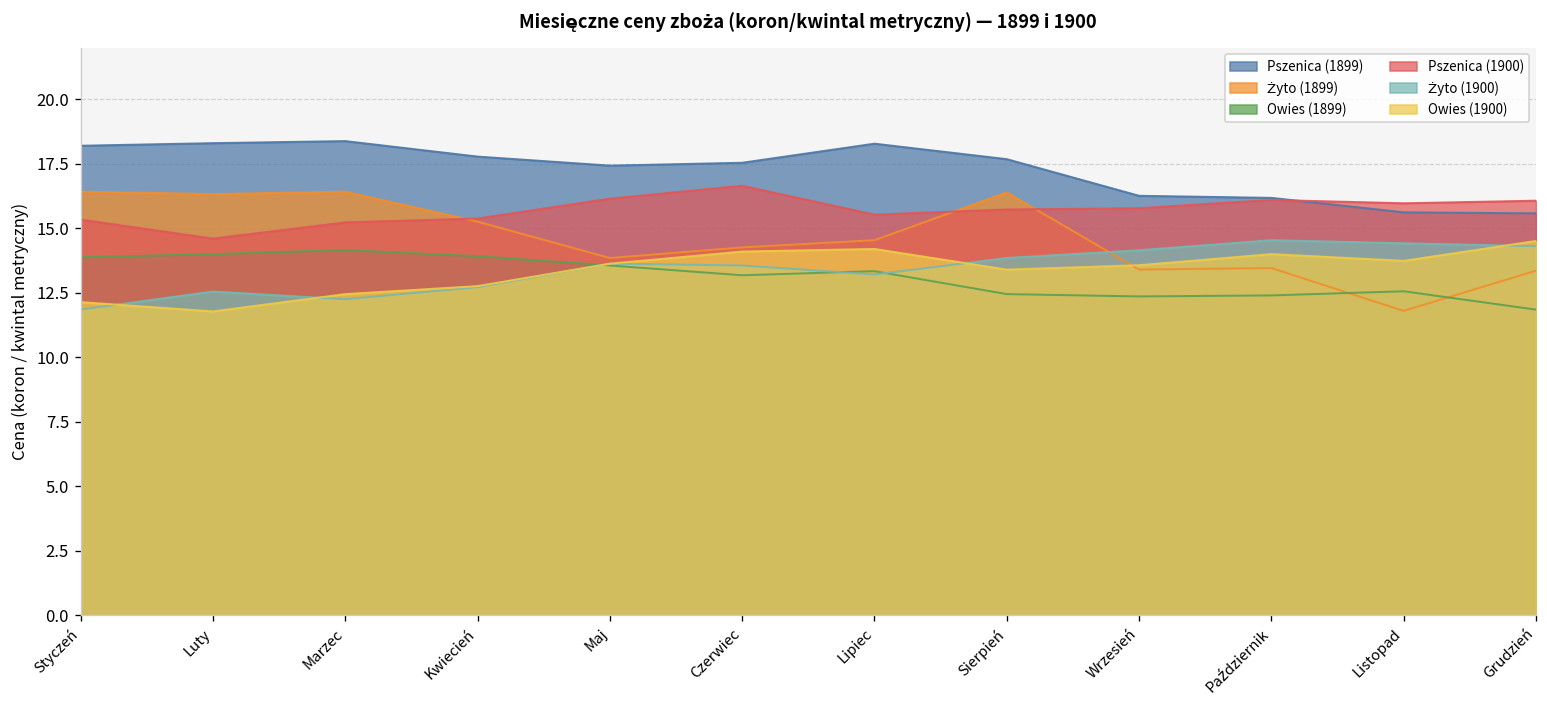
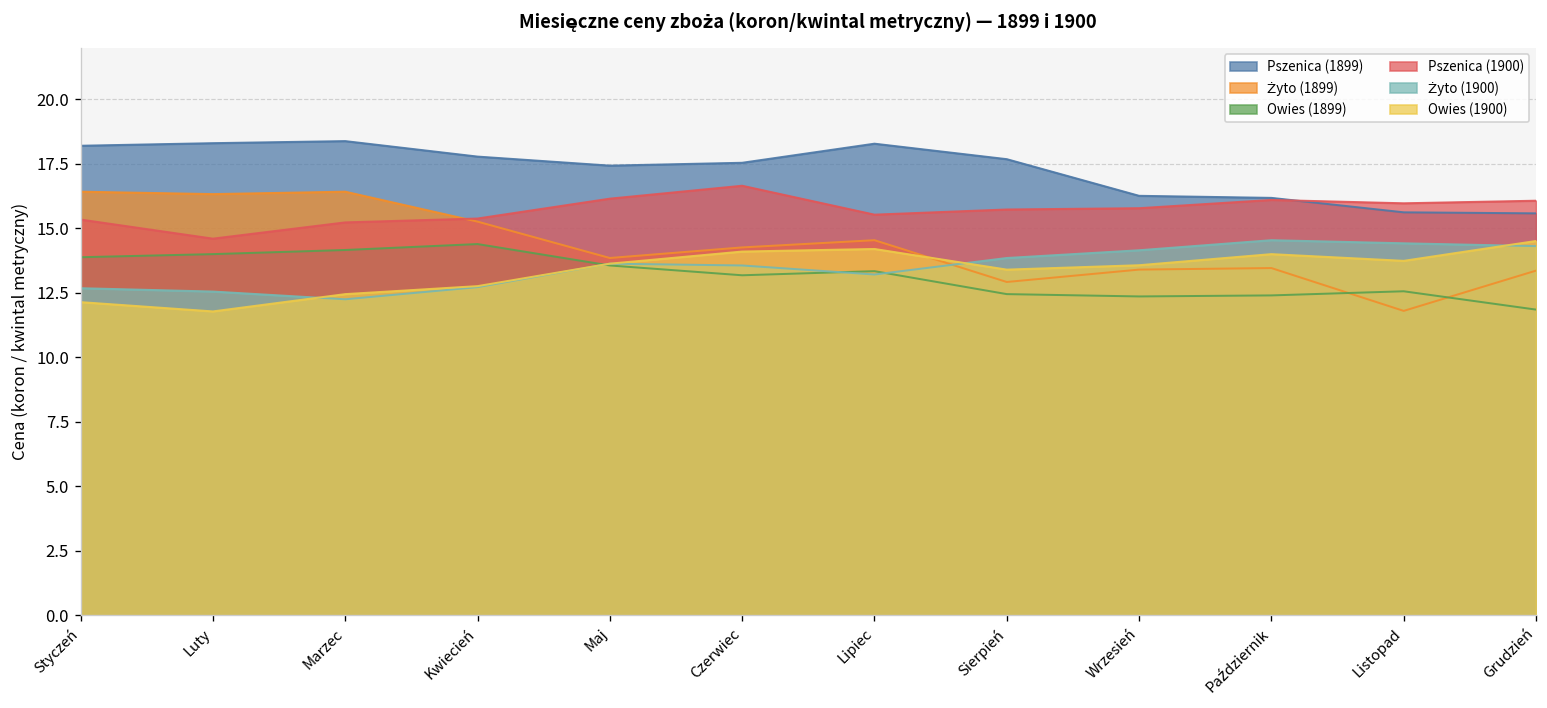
  {
    "Pszenica (1899)": {
      "Styczeń": 18.2,
      "Luty": 18.3,
      "Marzec": 18.4,
      "Kwiecień": 17.8,
      "Maj": 17.4,
      "Czerwiec": 17.5,
      "Lipiec": 18.3,
      "Sierpień": 17.7,
      "Wrzesień": 16.3,
      "Listopad": 15.6,
      "Grudzień": 15.6
    },
    "Żyto (1899)": {
      "Styczeń": 16.4,
      "Luty": 16.3,
      "Marzec": 16.4,
      "Kwiecień": 15.3,
      "Maj": 13.9,
      "Czerwiec": 14.3,
      "Lipiec": 14.5,
-     "Sierpień": 16.4,
+     "Sierpień": 12.9,
      "Wrzesień": 13.4,
      "Październik": 13.5,
      "Listopad": 11.8,
      "Grudzień": 13.4
    },
    "Owies (1899)": {
      "Styczeń": 13.9,
      "Luty": 14.0,
      "Marzec": 14.2,
-     "Kwiecień": 13.9,
+     "Kwiecień": 14.4,
      "Czerwiec": 13.2,
      "Lipiec": 13.3,
      "Sierpień": 12.5,
      "Wrzesień": 12.4,
      "Październik": 12.4,
      "Listopad": 12.6,
      "Grudzień": 11.9
    },
    "Pszenica (1900)": {
      "Styczeń": 15.3,
      "Luty": 14.6,
      "Marzec": 15.2,
      "Kwiecień": 15.4,
      "Maj": 16.2,
      "Czerwiec": 16.7,
      "Lipiec": 15.5,
      "Sierpień": 15.7,
      "Wrzesień": 15.8,
      "Listopad": 16.0,
      "Grudzień": 16.1
    },
    "Żyto (1900)": {
-     "Styczeń": 11.9,
+     "Styczeń": 12.7,
      "Luty": 12.6,
      "Marzec": 12.3,
      "Czerwiec": 13.6,
      "Lipiec": 13.2,
      "Sierpień": 13.9,
      "Wrzesień": 14.2,
      "Październik": 14.5,
      "Listopad": 14.4,
      "Grudzień": 14.3
    },
    "Owies (1900)": {
      "Styczeń": 12.1,
      "Luty": 11.8,
      "Marzec": 12.5,
      "Czerwiec": 14.1,
      "Lipiec": 14.2,
      "Sierpień": 13.4,
      "Wrzesień": 13.6,
      "Październik": 14.0,
      "Listopad": 13.7,
      "Grudzień": 14.5
    }
  }
